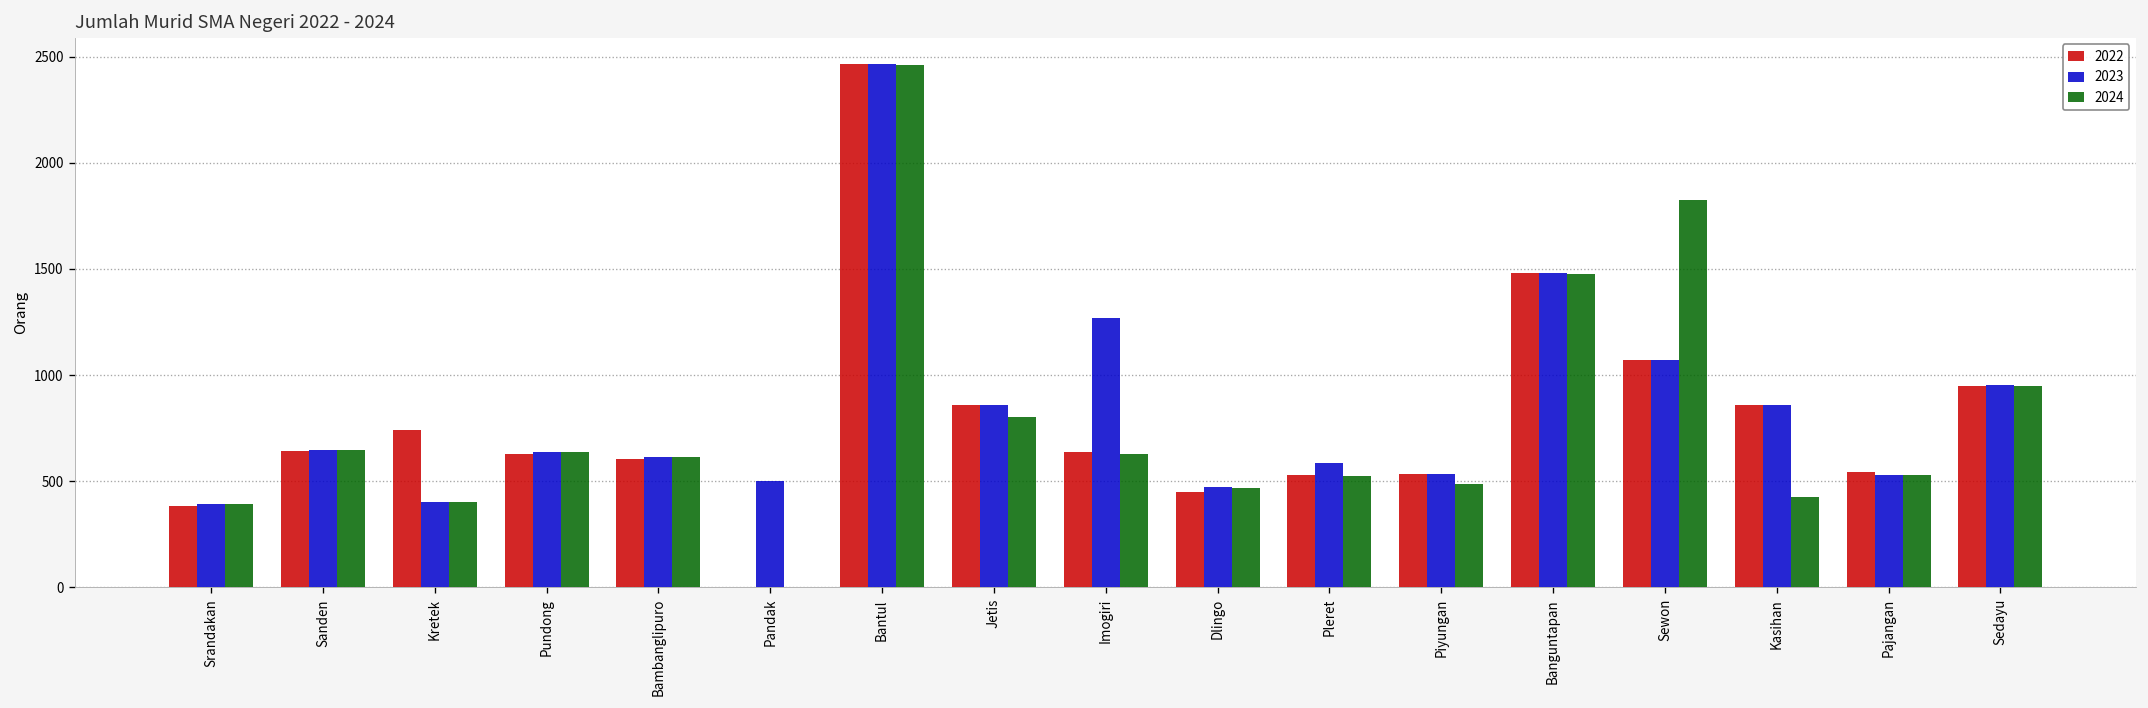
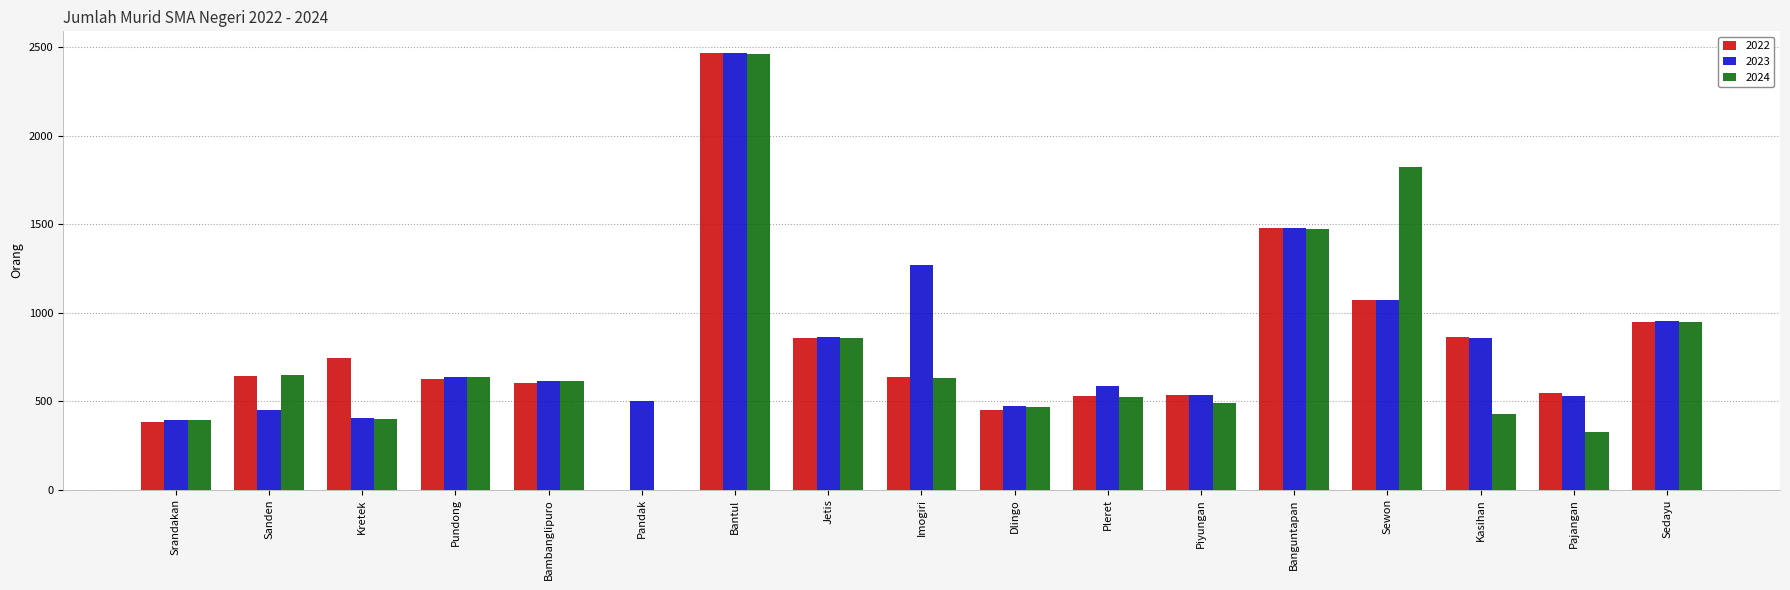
  {
    "2022": {
      "Srandakan": 380,
      "Sanden": 640,
      "Kretek": 740,
      "Pundong": 630,
      "Bambanglipuro": 600,
      "Pandak": 0,
      "Bantul": 2470,
      "Jetis": 860,
      "Imogiri": 640,
      "Dlingo": 450,
      "Pleret": 530,
      "Piyungan": 530,
      "Banguntapan": 1480,
      "Sewon": 1070,
      "Kasihan": 860,
      "Pajangan": 540,
      "Sedayu": 950
    },
    "2023": {
      "Srandakan": 390,
-     "Sanden": 650,
+     "Sanden": 450,
      "Kretek": 400,
      "Pundong": 640,
      "Bambanglipuro": 620,
      "Pandak": 500,
      "Bantul": 2470,
      "Jetis": 860,
      "Imogiri": 1270,
      "Dlingo": 470,
      "Pleret": 590,
      "Piyungan": 540,
      "Banguntapan": 1480,
      "Sewon": 1070,
      "Kasihan": 860,
      "Pajangan": 530,
      "Sedayu": 950
    },
    "2024": {
      "Srandakan": 390,
      "Sanden": 650,
      "Kretek": 400,
      "Pundong": 640,
      "Bambanglipuro": 620,
      "Pandak": 0,
      "Bantul": 2460,
-     "Jetis": 800,
+     "Jetis": 860,
      "Imogiri": 630,
      "Dlingo": 470,
      "Pleret": 520,
      "Piyungan": 490,
      "Banguntapan": 1470,
      "Sewon": 1820,
      "Kasihan": 430,
-     "Pajangan": 530,
+     "Pajangan": 320,
      "Sedayu": 950
    }
  }
